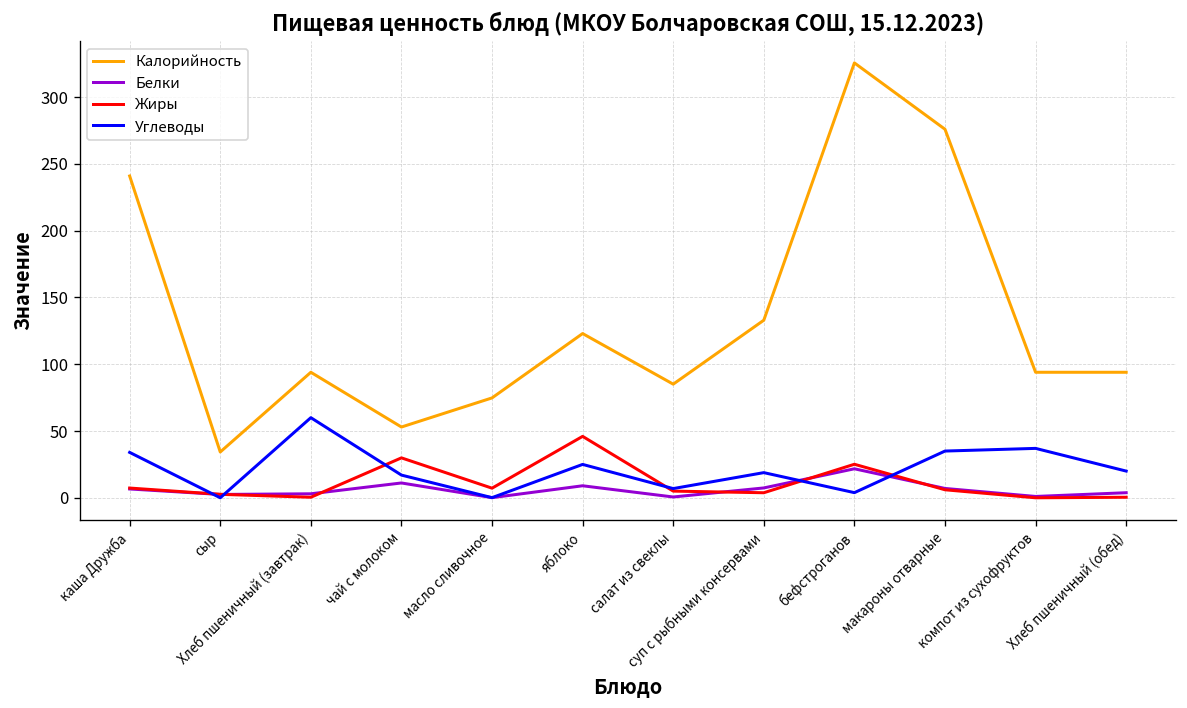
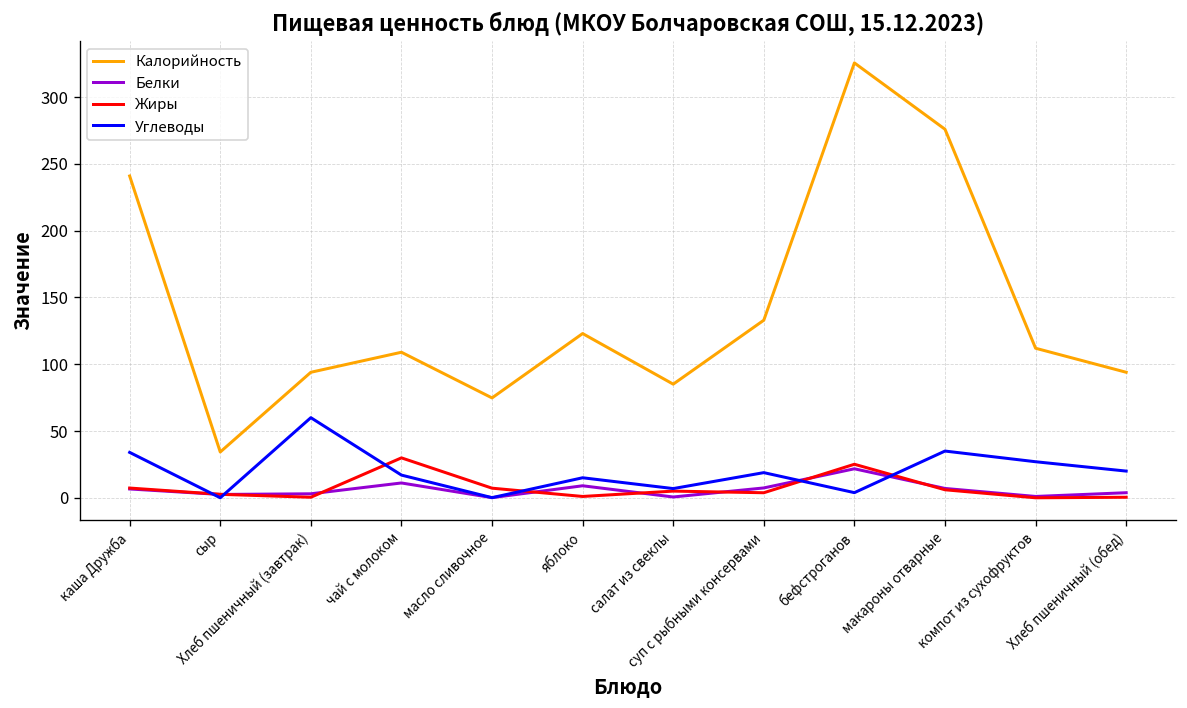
  {
    "Калорийность": {
      "каша Дружба": 241,
      "сыр": 34,
      "Хлеб пшеничный (завтрак)": 94,
-     "чай с молоком": 53,
+     "чай с молоком": 109,
      "масло сливочное": 75,
      "яблоко": 123,
      "салат из свеклы": 85,
      "суп с рыбными консервами": 133,
      "бефстроганов": 326,
      "макароны отварные": 276,
-     "компот из сухофруктов": 94,
+     "компот из сухофруктов": 112,
      "Хлеб пшеничный (обед)": 94
    },
    "Белки": {
      "Хлеб пшеничный (завтрак)": 3,
      "чай с молоком": 11,
      "яблоко": 9,
      "салат из свеклы": 1,
      "суп с рыбными консервами": 7,
      "бефстроганов": 22,
      "Хлеб пшеничный (обед)": 4
    },
    "Жиры": {
      "Хлеб пшеничный (завтрак)": 0,
      "чай с молоком": 30,
      "масло сливочное": 7,
-     "яблоко": 46,
+     "яблоко": 1,
      "суп с рыбными консервами": 4,
      "бефстроганов": 25,
      "Хлеб пшеничный (обед)": 0
    },
    "Углеводы": {
      "каша Дружба": 34,
      "сыр": 0,
      "Хлеб пшеничный (завтрак)": 60,
      "чай с молоком": 17,
-     "яблоко": 25,
+     "яблоко": 15,
      "суп с рыбными консервами": 19,
      "бефстроганов": 4,
      "макароны отварные": 35,
-     "компот из сухофруктов": 37,
+     "компот из сухофруктов": 27,
      "Хлеб пшеничный (обед)": 20
    }
  }
